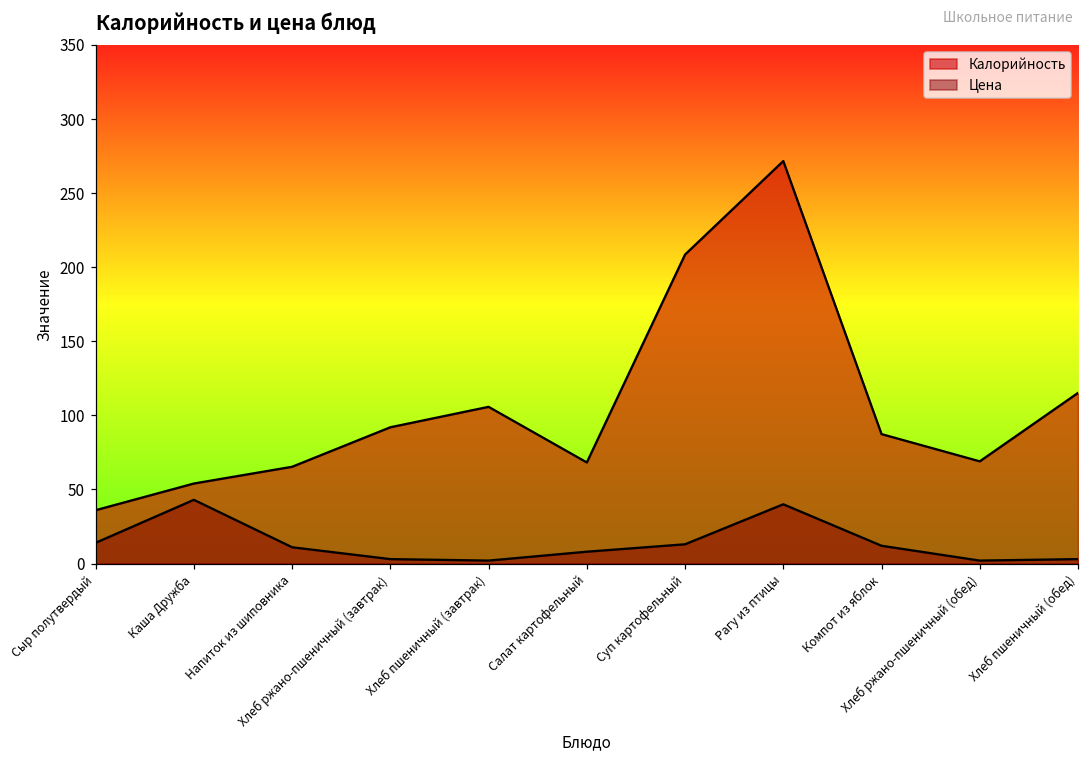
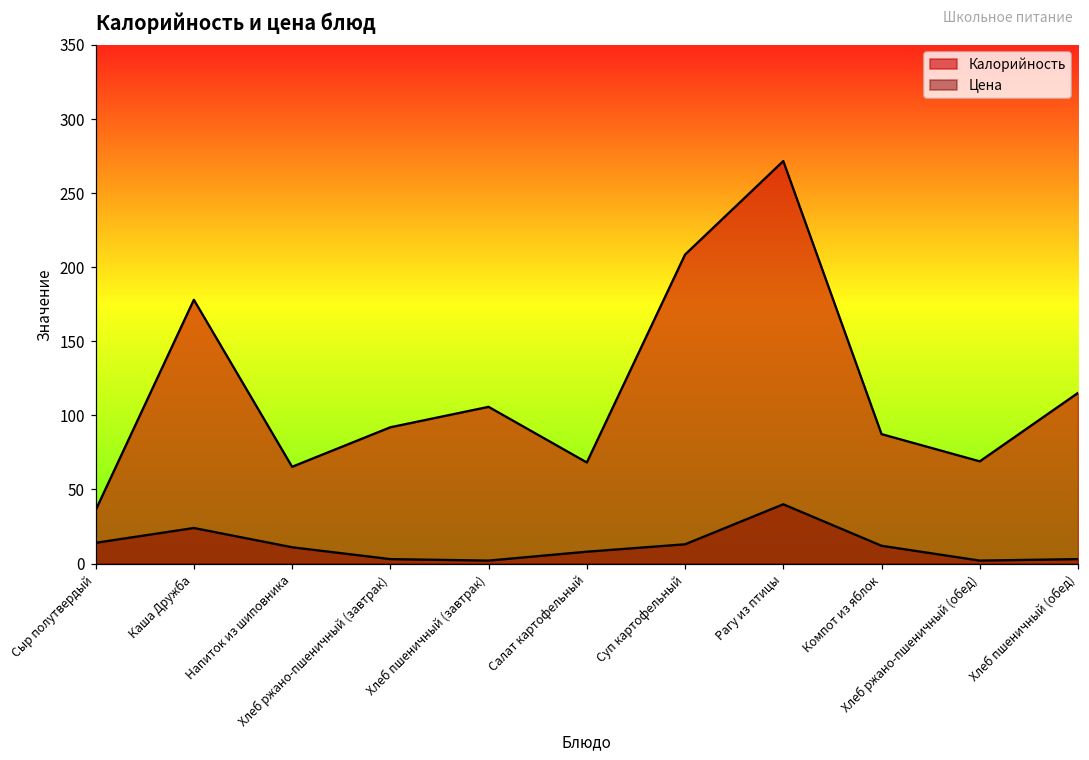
  {
    "Калорийность": {
      "Сыр полутвердый": 36,
-     "Каша Дружба": 54,
+     "Каша Дружба": 178,
      "Напиток из шиповника": 65,
      "Хлеб ржано-пшеничный (завтрак)": 92,
      "Хлеб пшеничный (завтрак)": 106,
      "Салат картофельный": 68,
      "Суп картофельный": 209,
      "Рагу из птицы": 272,
      "Компот из яблок": 87,
      "Хлеб ржано-пшеничный (обед)": 69,
      "Хлеб пшеничный (обед)": 115
    },
    "Цена": {
      "Сыр полутвердый": 14,
-     "Каша Дружба": 43,
+     "Каша Дружба": 24,
      "Напиток из шиповника": 11,
      "Хлеб ржано-пшеничный (завтрак)": 3,
      "Хлеб пшеничный (завтрак)": 2,
      "Салат картофельный": 8,
      "Суп картофельный": 13,
      "Рагу из птицы": 40,
      "Компот из яблок": 12,
      "Хлеб ржано-пшеничный (обед)": 2,
      "Хлеб пшеничный (обед)": 3
    }
  }
